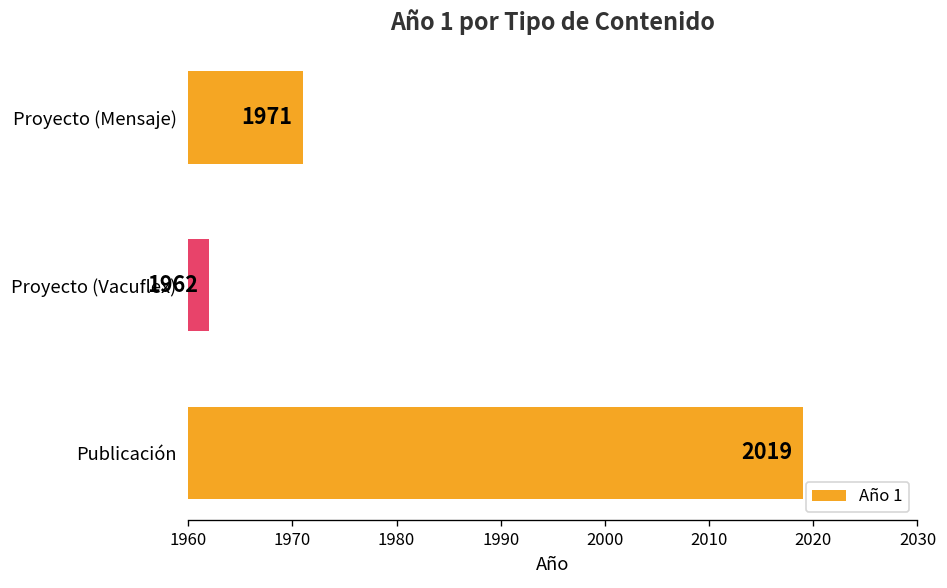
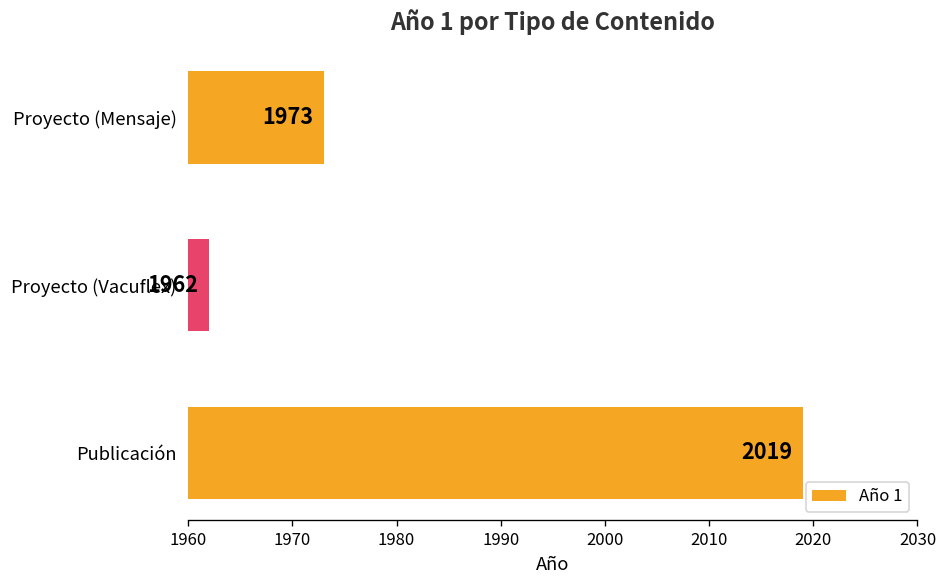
  {
-   "Proyecto (Mensaje)": 1971,
+   "Proyecto (Mensaje)": 1973,
    "Proyecto (Vacuflex)": 1962,
    "Publicación": 2019
  }
